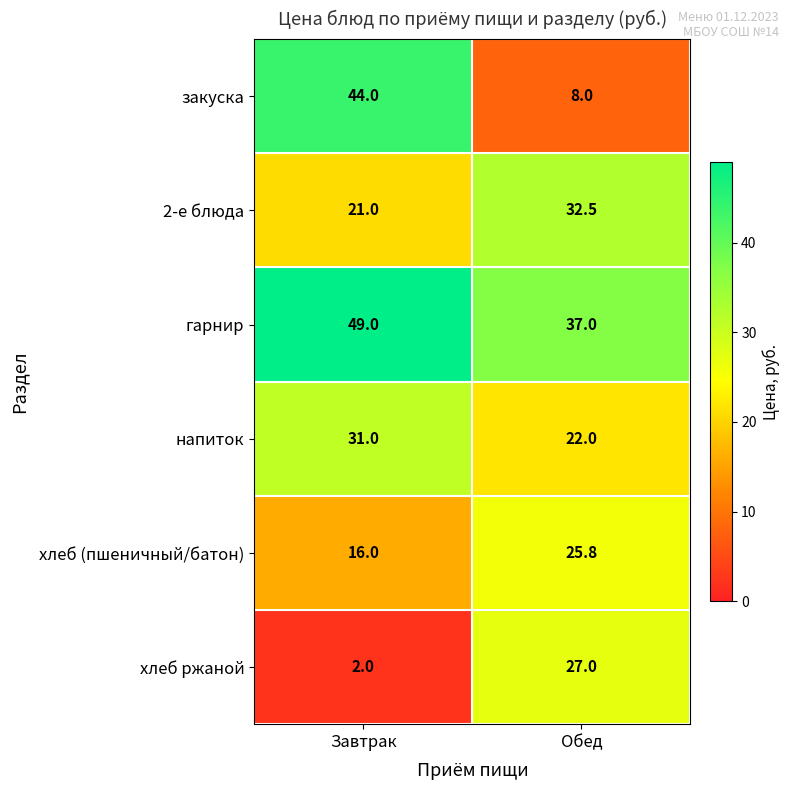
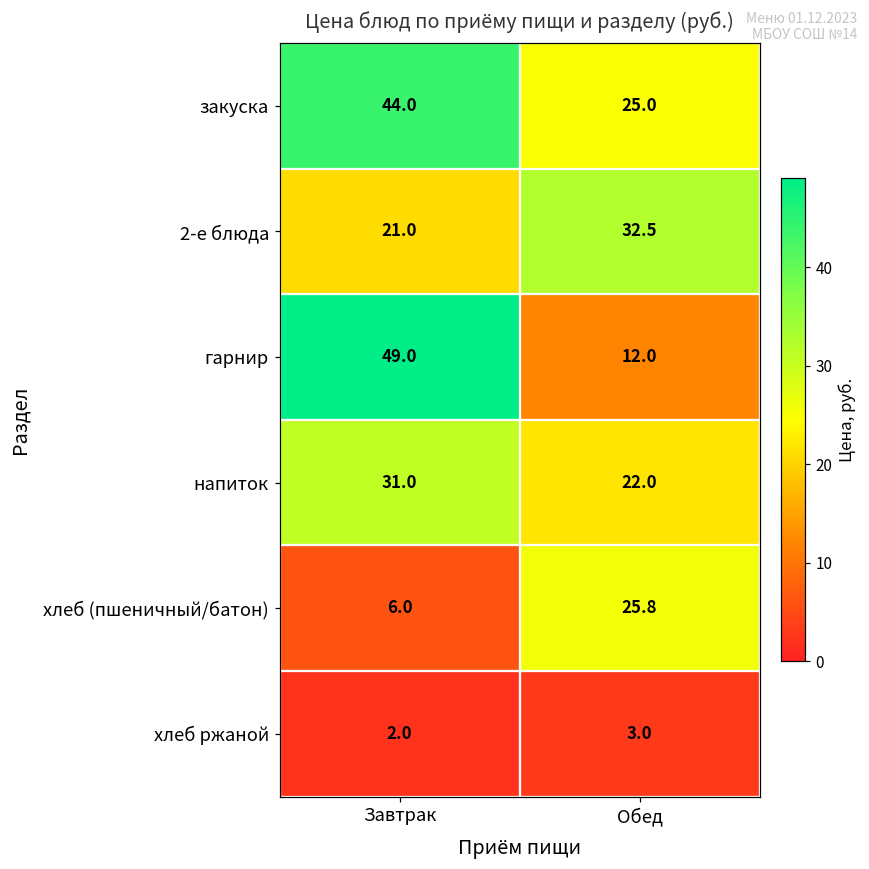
  {
    "закуска": {
      "Завтрак": 44.0,
-     "Обед": 8.0
+     "Обед": 25.0
    },
    "2-е блюда": {
      "Завтрак": 21.0,
      "Обед": 32.5
    },
    "гарнир": {
      "Завтрак": 49.0,
-     "Обед": 37.0
+     "Обед": 12.0
    },
    "напиток": {
      "Завтрак": 31.0,
      "Обед": 22.0
    },
    "хлеб (пшеничный/батон)": {
-     "Завтрак": 16.0,
+     "Завтрак": 6.0,
      "Обед": 25.8
    },
    "хлеб ржаной": {
      "Завтрак": 2.0,
-     "Обед": 27.0
+     "Обед": 3.0
    }
  }
